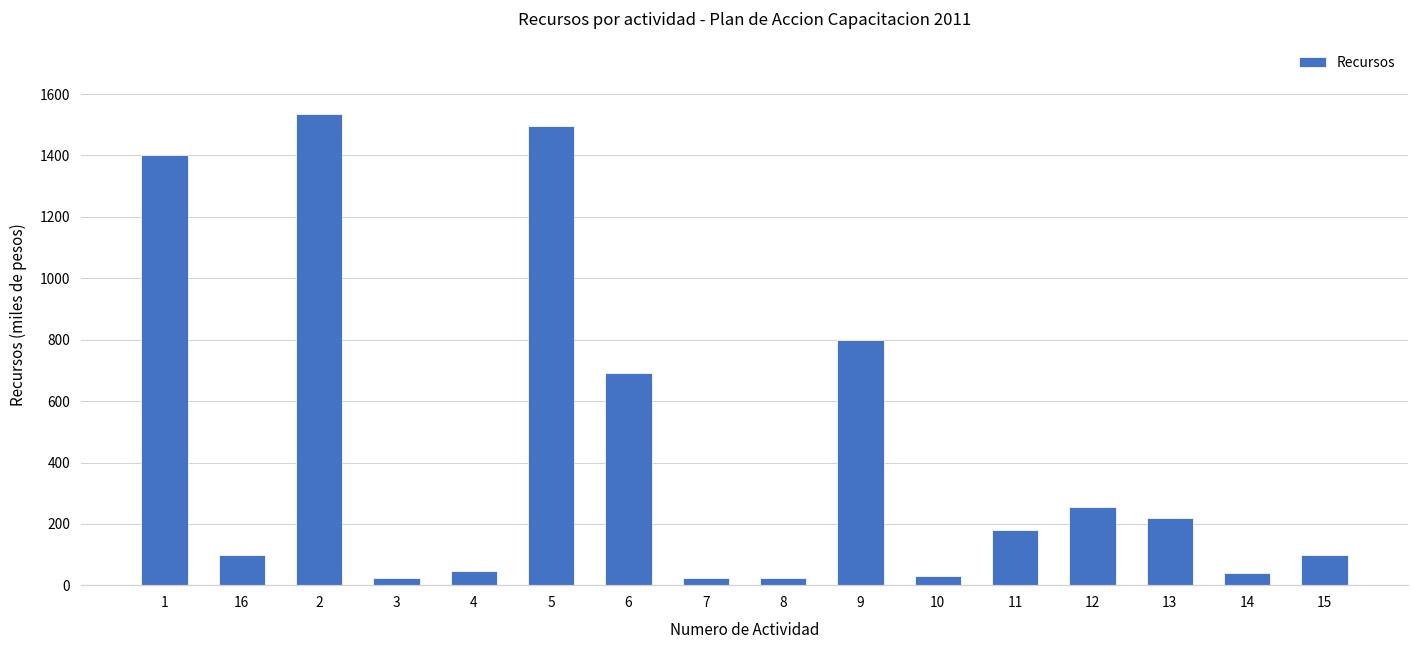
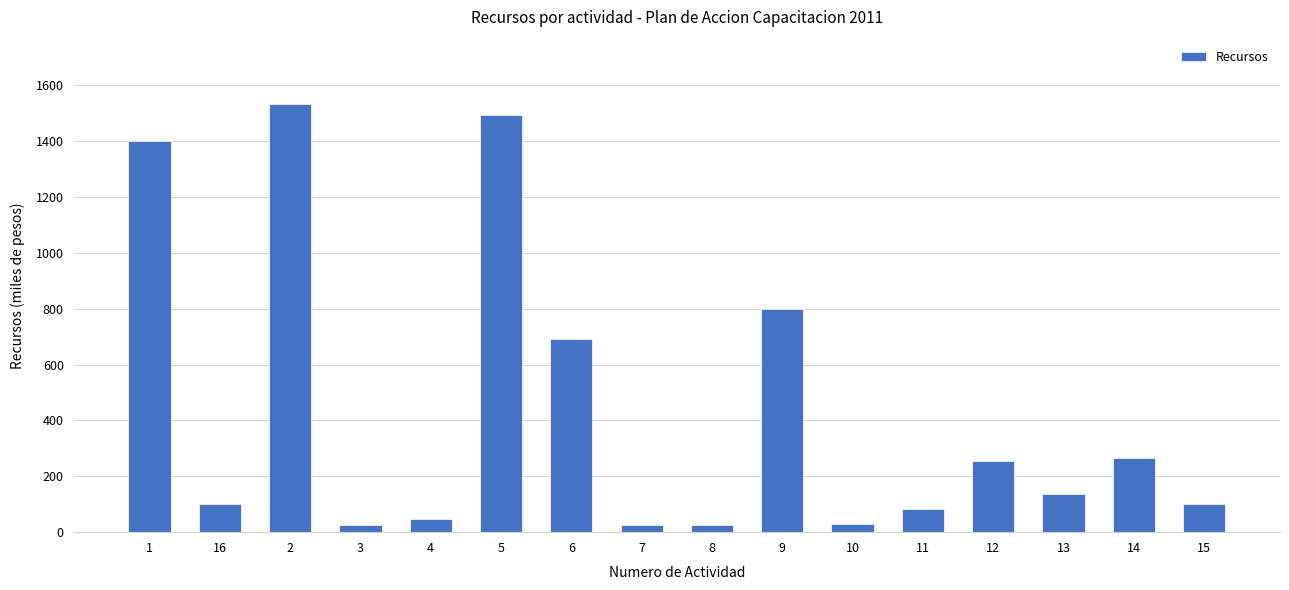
  {
    "1": 1400,
    "16": 100,
    "2": 1530,
    "3": 20,
    "4": 50,
    "5": 1500,
    "6": 690,
    "7": 20,
    "8": 20,
    "9": 800,
    "10": 30,
-   "11": 180,
+   "11": 80,
    "12": 260,
-   "13": 220,
-   "14": 40,
+   "13": 140,
+   "14": 270,
    "15": 100
  }
